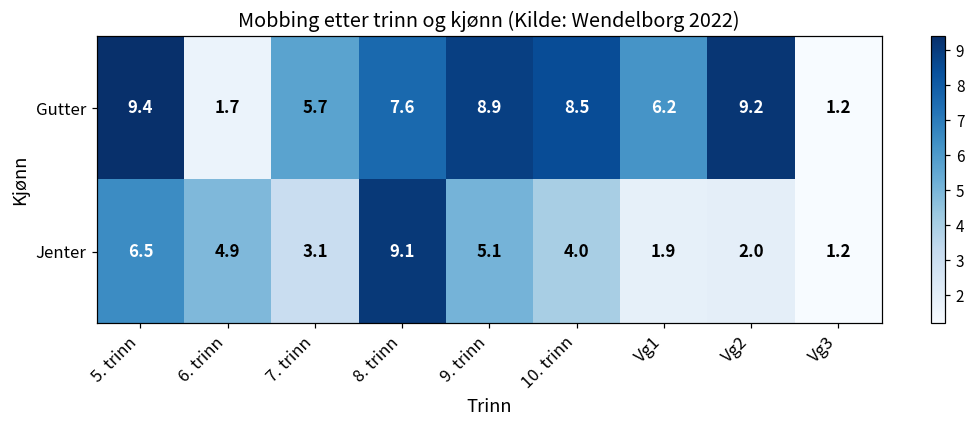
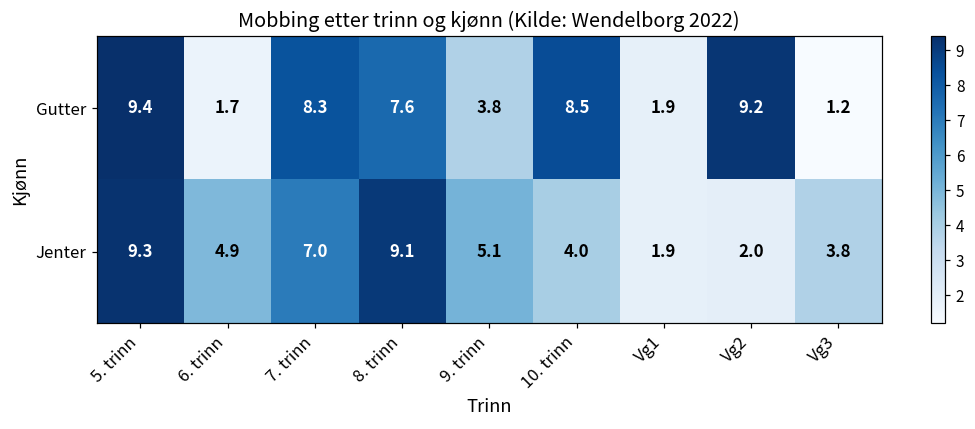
  {
    "Gutter": {
      "5. trinn": 9.4,
      "6. trinn": 1.7,
-     "7. trinn": 5.7,
+     "7. trinn": 8.3,
      "8. trinn": 7.6,
-     "9. trinn": 8.9,
+     "9. trinn": 3.8,
      "10. trinn": 8.5,
-     "Vg1": 6.2,
+     "Vg1": 1.9,
      "Vg2": 9.2,
      "Vg3": 1.2
    },
    "Jenter": {
-     "5. trinn": 6.5,
+     "5. trinn": 9.3,
      "6. trinn": 4.9,
-     "7. trinn": 3.1,
+     "7. trinn": 7.0,
      "8. trinn": 9.1,
      "9. trinn": 5.1,
      "10. trinn": 4.0,
      "Vg1": 1.9,
      "Vg2": 2.0,
-     "Vg3": 1.2
+     "Vg3": 3.8
    }
  }
